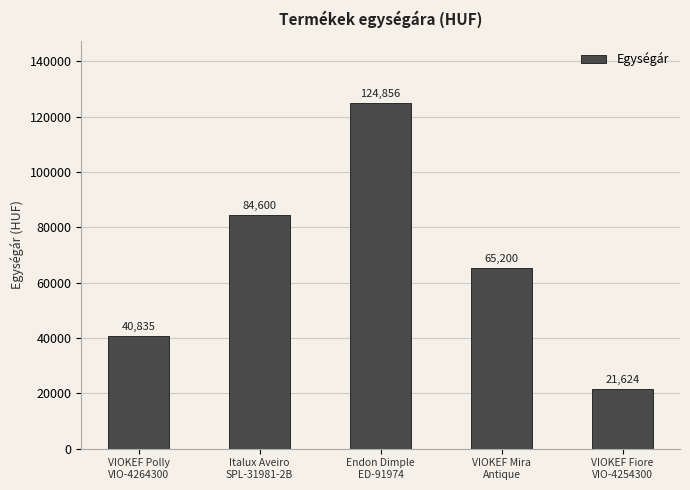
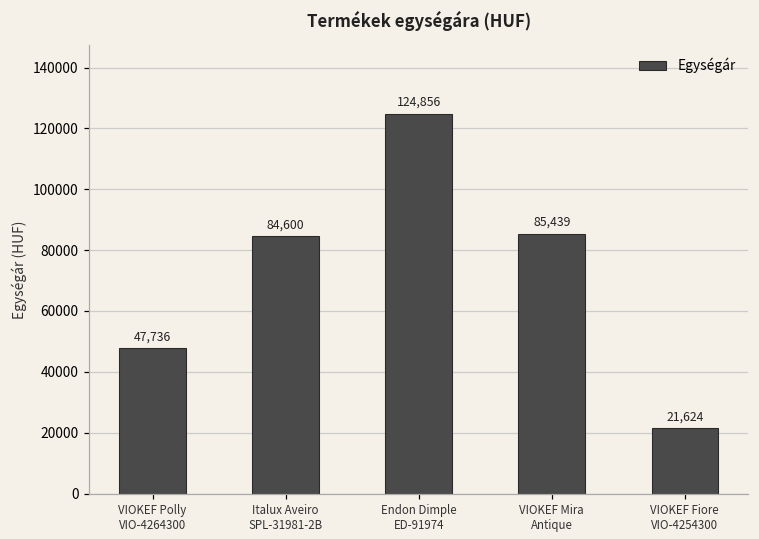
  {
-   "VIOKEF Polly VIO-4264300": "40,835",
+   "VIOKEF Polly VIO-4264300": "47,736",
    "Italux Aveiro SPL-31981-2B": "84,600",
    "Endon Dimple ED-91974": "124,856",
-   "VIOKEF Mira Antique": "65,200",
+   "VIOKEF Mira Antique": "85,439",
    "VIOKEF Fiore VIO-4254300": "21,624"
  }
